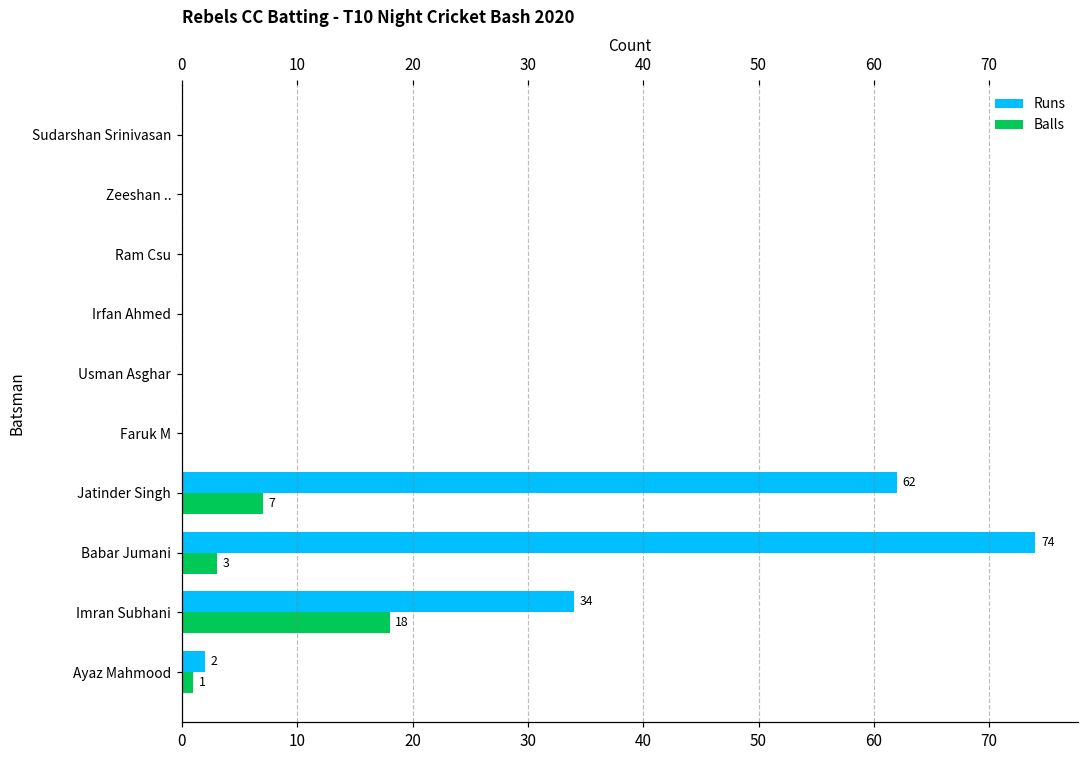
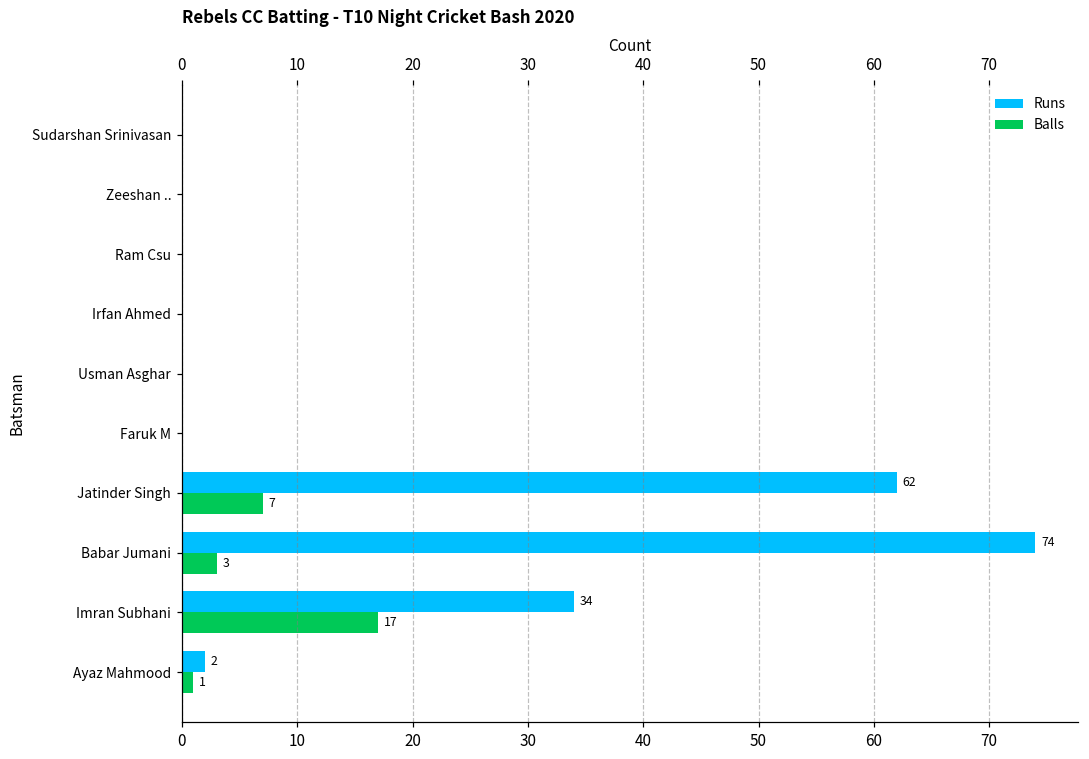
  {
    "Runs": {
      "Jatinder Singh": 62,
      "Babar Jumani": 74,
      "Imran Subhani": 34,
      "Ayaz Mahmood": 2
    },
    "Balls": {
      "Jatinder Singh": 7,
      "Babar Jumani": 3,
-     "Imran Subhani": 18,
+     "Imran Subhani": 17,
      "Ayaz Mahmood": 1
    }
  }
